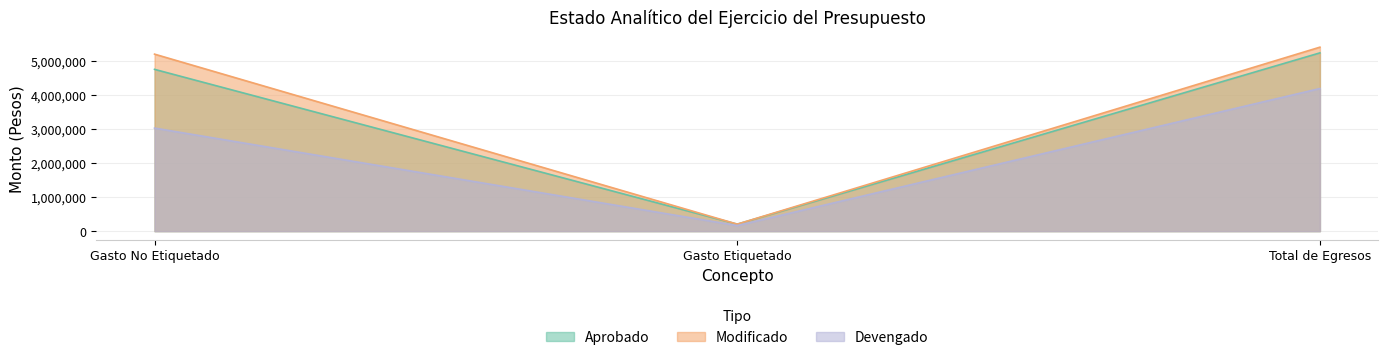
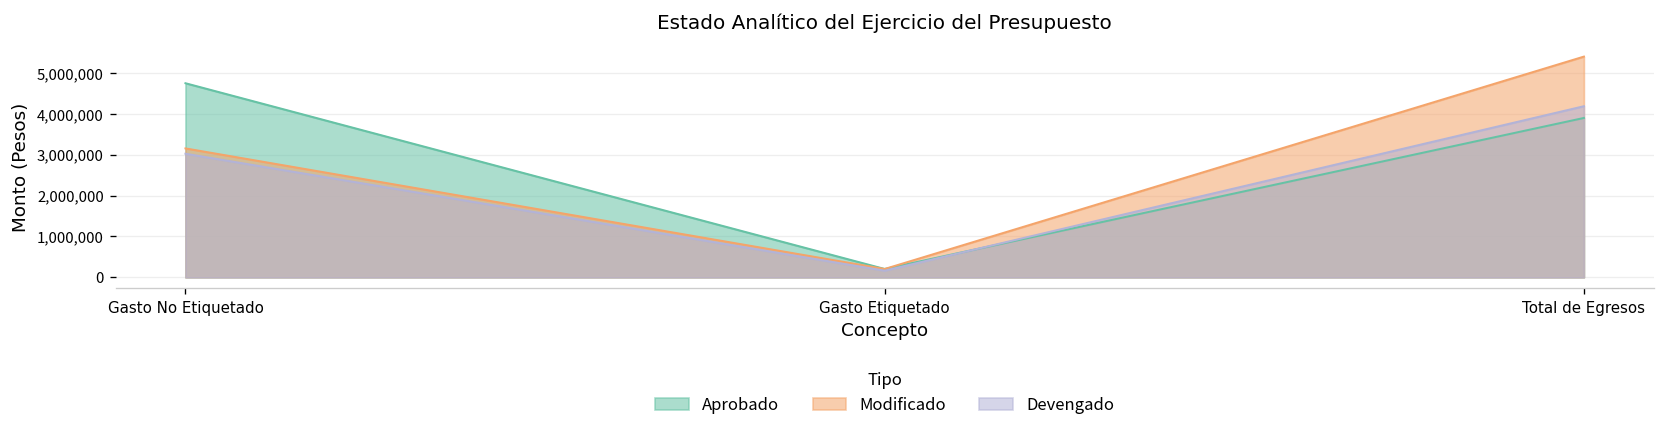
  {
    "Aprobado": {
      "Gasto No Etiquetado": "4,700,000",
-     "Total de Egresos": "5,200,000"
+     "Total de Egresos": "3,900,000"
    },
    "Modificado": {
-     "Gasto No Etiquetado": "5,200,000",
+     "Gasto No Etiquetado": "3,200,000",
      "Total de Egresos": "5,400,000"
    },
    "Devengado": {
      "Gasto No Etiquetado": "3,000,000",
      "Total de Egresos": "4,200,000"
    }
  }
